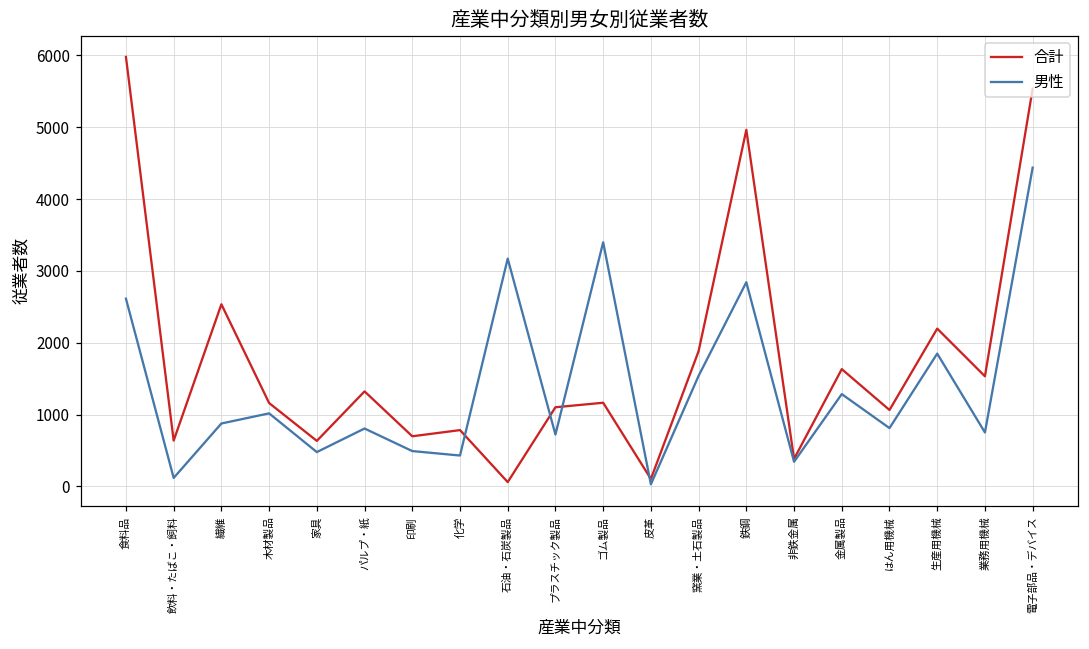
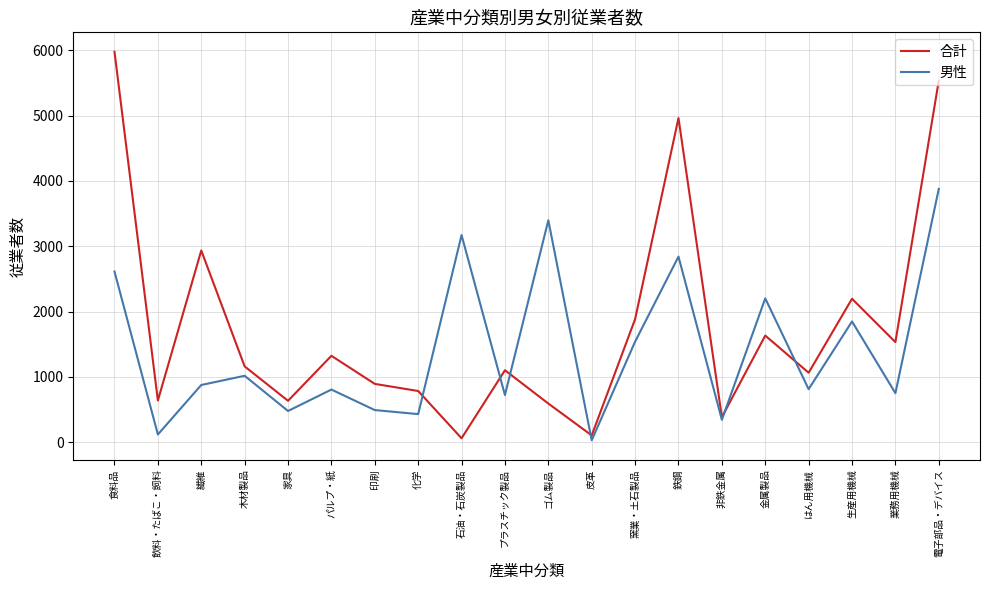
  {
    "合計": {
      "食料品": 6000,
      "飲料・たばこ・飼料": 600,
-     "繊維": 2500,
+     "繊維": 2900,
      "木材製品": 1200,
      "家具": 600,
      "パルプ・紙": 1300,
-     "印刷": 700,
+     "印刷": 900,
      "化学": 800,
      "石油・石炭製品": 100,
      "プラスチック製品": 1100,
-     "ゴム製品": 1200,
+     "ゴム製品": 600,
      "皮革": 100,
      "窯業・土石製品": 1900,
      "鉄鋼": 5000,
      "非鉄金属": 400,
      "金属製品": 1600,
      "はん用機械": 1100,
      "生産用機械": 2200,
      "業務用機械": 1500
    },
    "男性": {
      "食料品": 2600,
      "飲料・たばこ・飼料": 100,
      "繊維": 900,
      "木材製品": 1000,
      "家具": 500,
      "パルプ・紙": 800,
      "印刷": 500,
      "化学": 400,
      "石油・石炭製品": 3200,
      "プラスチック製品": 700,
      "ゴム製品": 3400,
      "皮革": 0,
      "窯業・土石製品": 1500,
      "鉄鋼": 2800,
      "非鉄金属": 300,
-     "金属製品": 1300,
+     "金属製品": 2200,
      "はん用機械": 800,
      "生産用機械": 1800,
      "業務用機械": 800,
-     "電子部品・デバイス": 4400
+     "電子部品・デバイス": 3900
    }
  }
